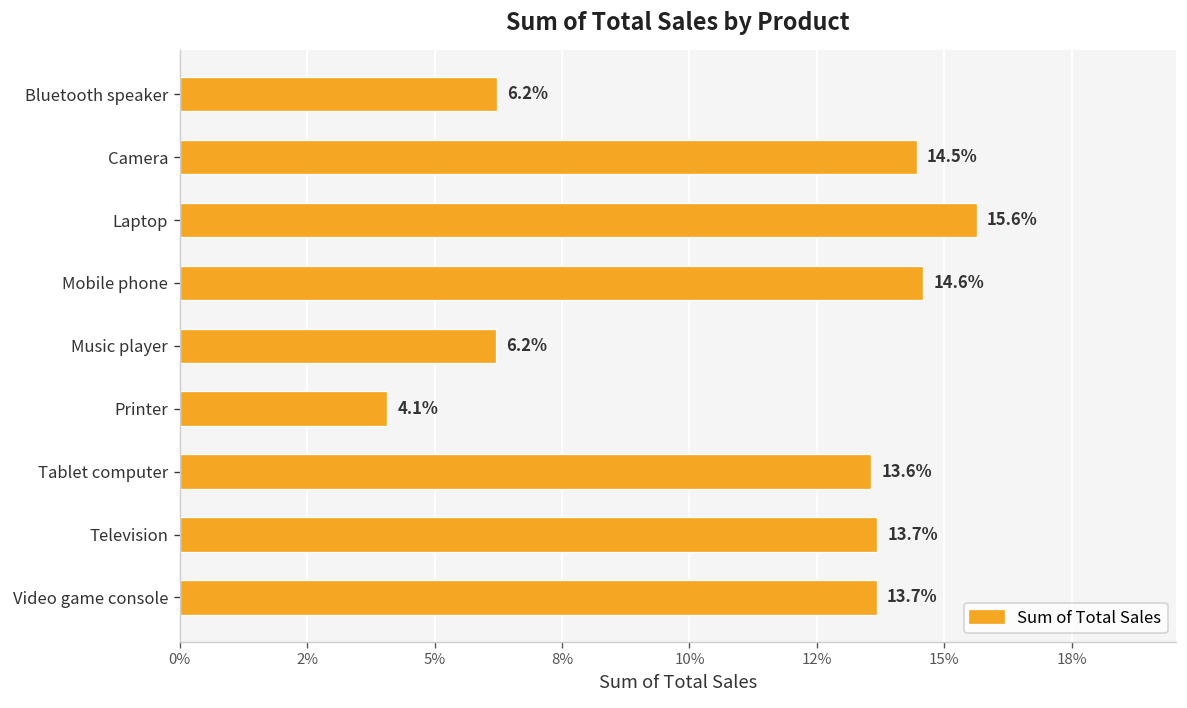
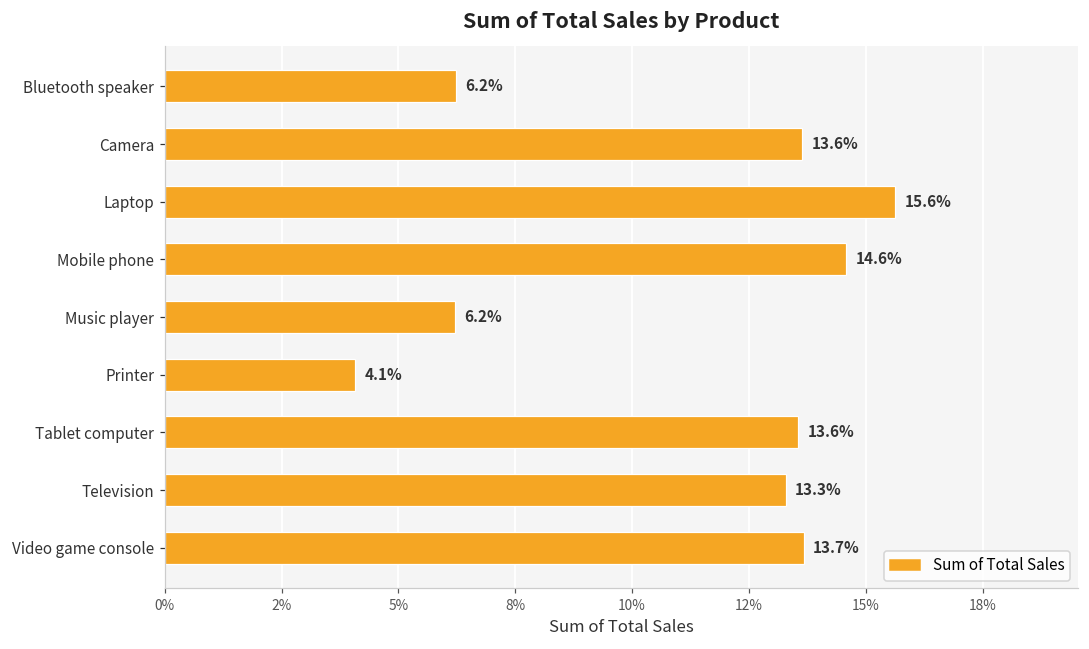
  {
    "Bluetooth speaker": "6.2%",
-   "Camera": "14.5%",
+   "Camera": "13.6%",
    "Laptop": "15.6%",
    "Mobile phone": "14.6%",
    "Music player": "6.2%",
    "Printer": "4.1%",
    "Tablet computer": "13.6%",
-   "Television": "13.7%",
+   "Television": "13.3%",
    "Video game console": "13.7%"
  }
